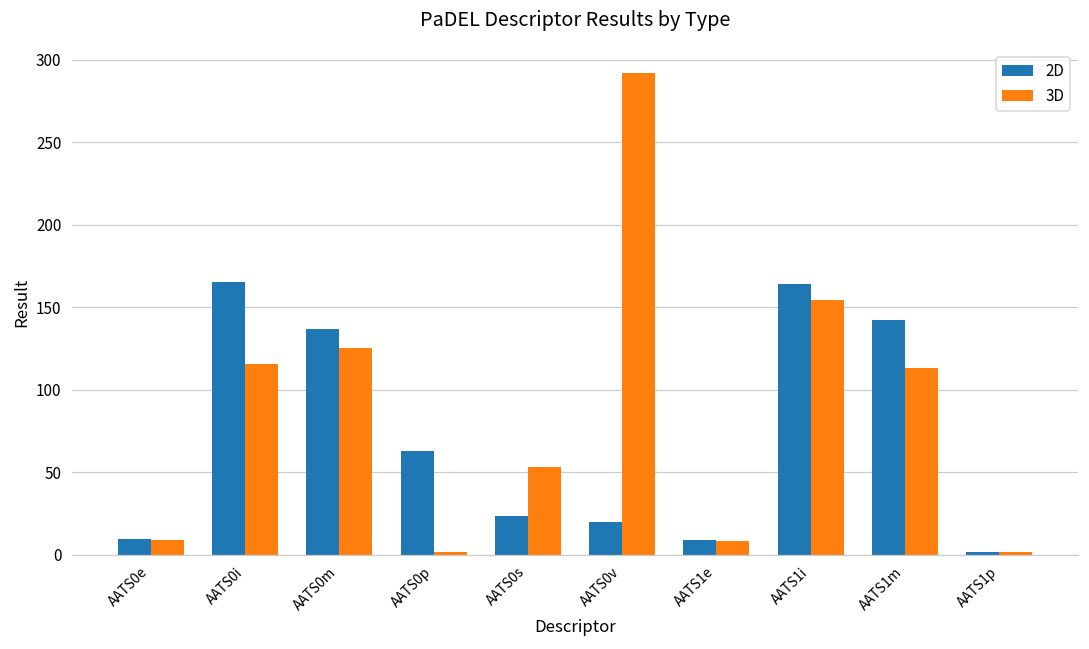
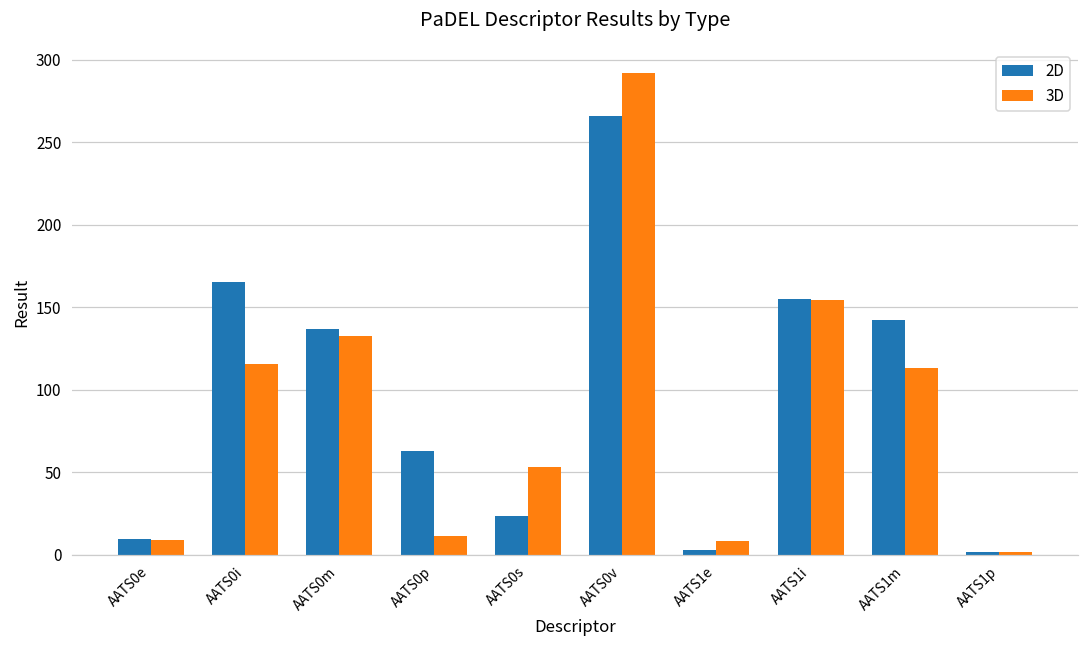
  {
    "2D": {
      "AATS0e": 9,
      "AATS0i": 165,
      "AATS0m": 137,
      "AATS0p": 63,
      "AATS0s": 23,
-     "AATS0v": 20,
-     "AATS1e": 9,
-     "AATS1i": 164,
+     "AATS0v": 266,
+     "AATS1e": 3,
+     "AATS1i": 155,
      "AATS1m": 142,
      "AATS1p": 2
    },
    "3D": {
      "AATS0e": 9,
      "AATS0i": 116,
-     "AATS0m": 125,
-     "AATS0p": 2,
+     "AATS0m": 133,
+     "AATS0p": 11,
      "AATS0s": 53,
      "AATS0v": 292,
      "AATS1e": 8,
      "AATS1i": 154,
      "AATS1m": 113
    }
  }
